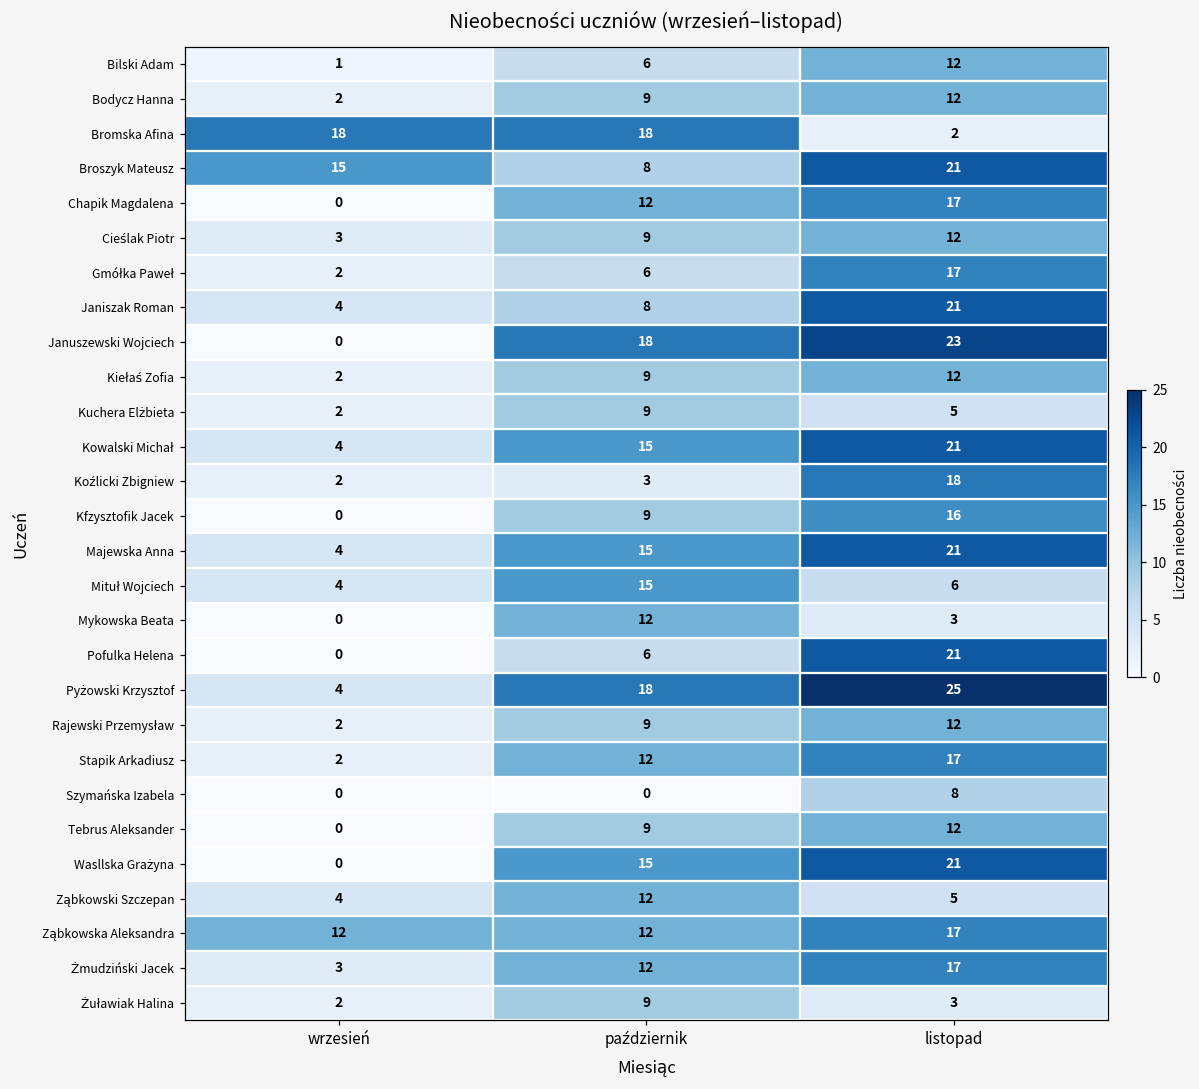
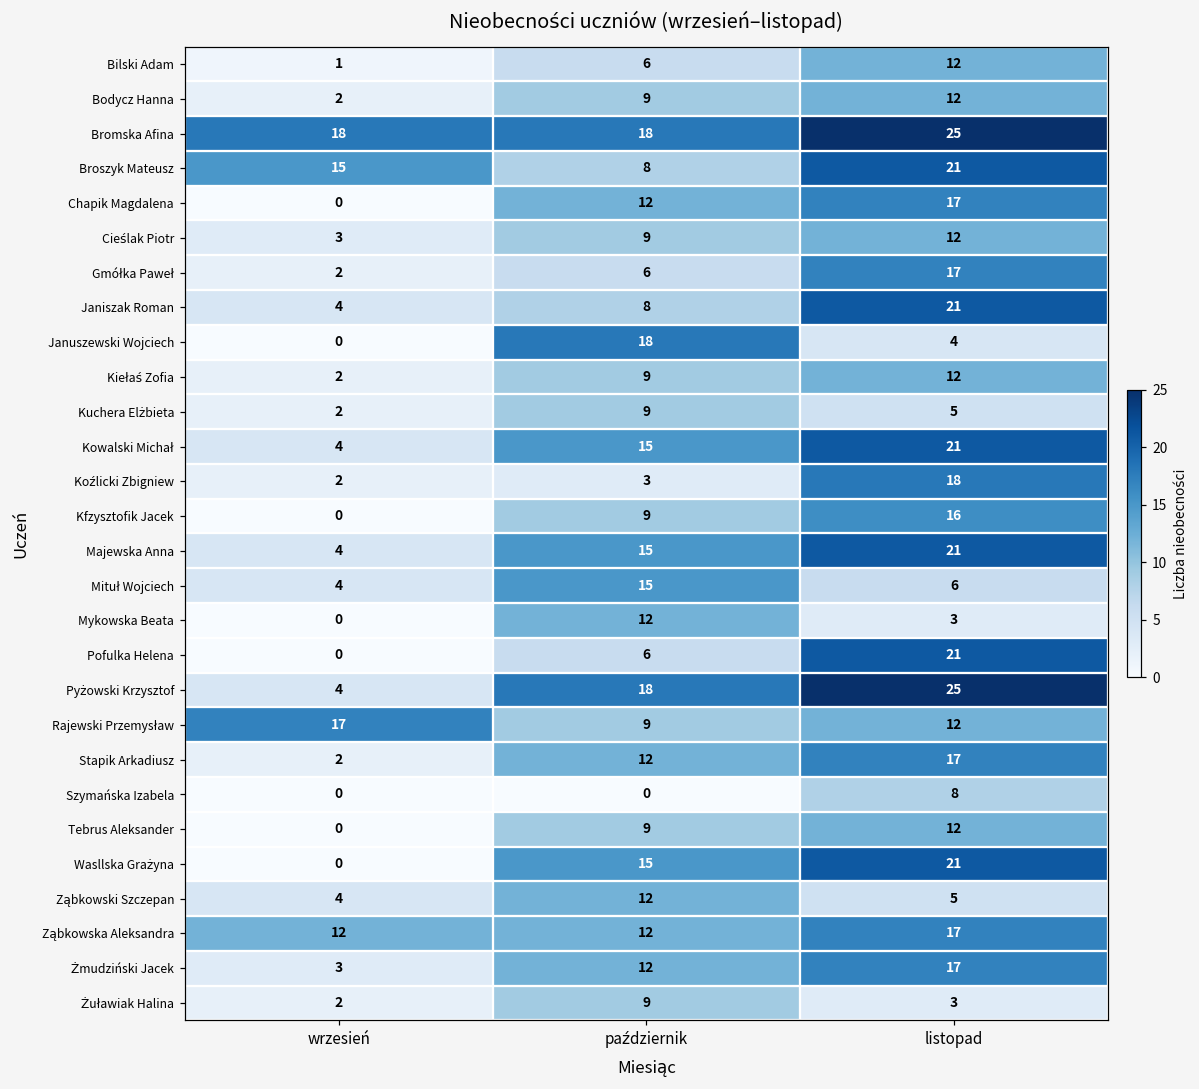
  {
    "Bilski Adam": {
      "wrzesień": 1,
      "październik": 6,
      "listopad": 12
    },
    "Bodycz Hanna": {
      "wrzesień": 2,
      "październik": 9,
      "listopad": 12
    },
    "Bromska Afina": {
      "wrzesień": 18,
      "październik": 18,
-     "listopad": 2
+     "listopad": 25
    },
    "Broszyk Mateusz": {
      "wrzesień": 15,
      "październik": 8,
      "listopad": 21
    },
    "Chapik Magdalena": {
      "wrzesień": 0,
      "październik": 12,
      "listopad": 17
    },
    "Cieślak Piotr": {
      "wrzesień": 3,
      "październik": 9,
      "listopad": 12
    },
    "Gmółka Paweł": {
      "wrzesień": 2,
      "październik": 6,
      "listopad": 17
    },
    "Janiszak Roman": {
      "wrzesień": 4,
      "październik": 8,
      "listopad": 21
    },
    "Januszewski Wojciech": {
      "wrzesień": 0,
      "październik": 18,
-     "listopad": 23
+     "listopad": 4
    },
    "Kiełaś Zofia": {
      "wrzesień": 2,
      "październik": 9,
      "listopad": 12
    },
    "Kuchera Elżbieta": {
      "wrzesień": 2,
      "październik": 9,
      "listopad": 5
    },
    "Kowalski Michał": {
      "wrzesień": 4,
      "październik": 15,
      "listopad": 21
    },
    "Koźlicki Zbigniew": {
      "wrzesień": 2,
      "październik": 3,
      "listopad": 18
    },
    "Kfzysztofik Jacek": {
      "wrzesień": 0,
      "październik": 9,
      "listopad": 16
    },
    "Majewska Anna": {
      "wrzesień": 4,
      "październik": 15,
      "listopad": 21
    },
    "Mituł Wojciech": {
      "wrzesień": 4,
      "październik": 15,
      "listopad": 6
    },
    "Mykowska Beata": {
      "wrzesień": 0,
      "październik": 12,
      "listopad": 3
    },
    "Pofulka Helena": {
      "wrzesień": 0,
      "październik": 6,
      "listopad": 21
    },
    "Pyżowski Krzysztof": {
      "wrzesień": 4,
      "październik": 18,
      "listopad": 25
    },
    "Rajewski Przemysław": {
-     "wrzesień": 2,
+     "wrzesień": 17,
      "październik": 9,
      "listopad": 12
    },
    "Stapik Arkadiusz": {
      "wrzesień": 2,
      "październik": 12,
      "listopad": 17
    },
    "Szymańska Izabela": {
      "wrzesień": 0,
      "październik": 0,
      "listopad": 8
    },
    "Tebrus Aleksander": {
      "wrzesień": 0,
      "październik": 9,
      "listopad": 12
    },
    "Wasllska Grażyna": {
      "wrzesień": 0,
      "październik": 15,
      "listopad": 21
    },
    "Ząbkowski Szczepan": {
      "wrzesień": 4,
      "październik": 12,
      "listopad": 5
    },
    "Ząbkowska Aleksandra": {
      "wrzesień": 12,
      "październik": 12,
      "listopad": 17
    },
    "Żmudziński Jacek": {
      "wrzesień": 3,
      "październik": 12,
      "listopad": 17
    },
    "Żuławiak Halina": {
      "wrzesień": 2,
      "październik": 9,
      "listopad": 3
    }
  }
